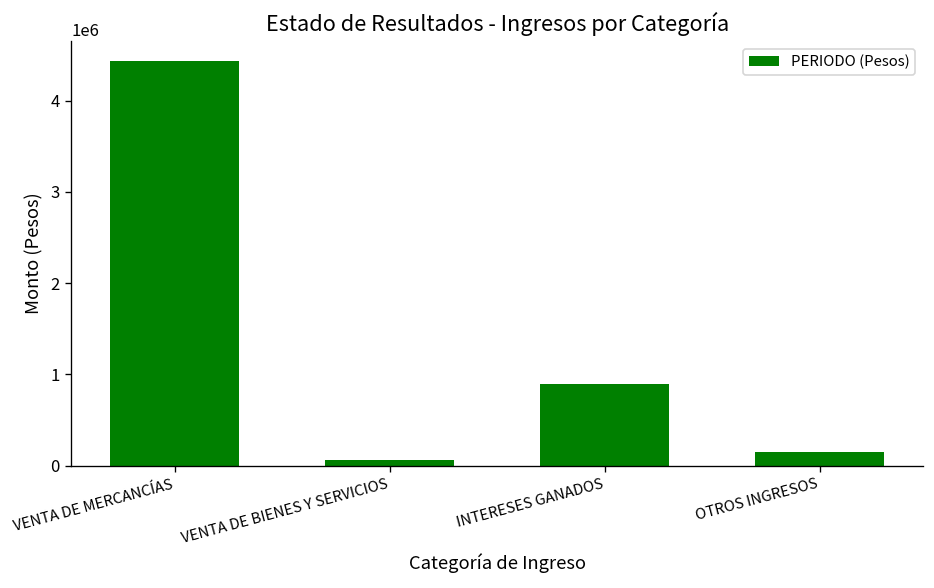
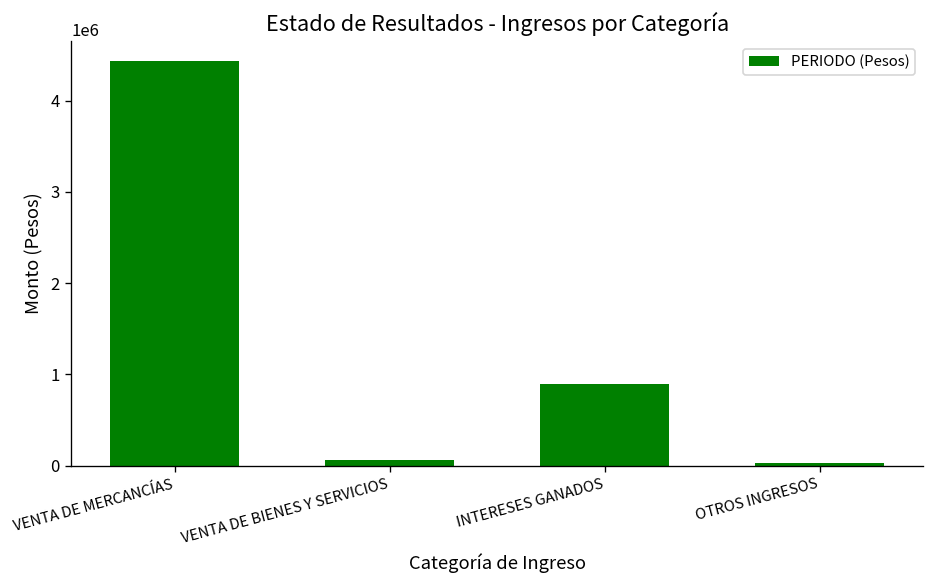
  {
    "VENTA DE MERCANCÍAS": 4400000,
    "VENTA DE BIENES Y SERVICIOS": 100000,
    "INTERESES GANADOS": 900000,
-   "OTROS INGRESOS": 200000
+   "OTROS INGRESOS": 0
  }
